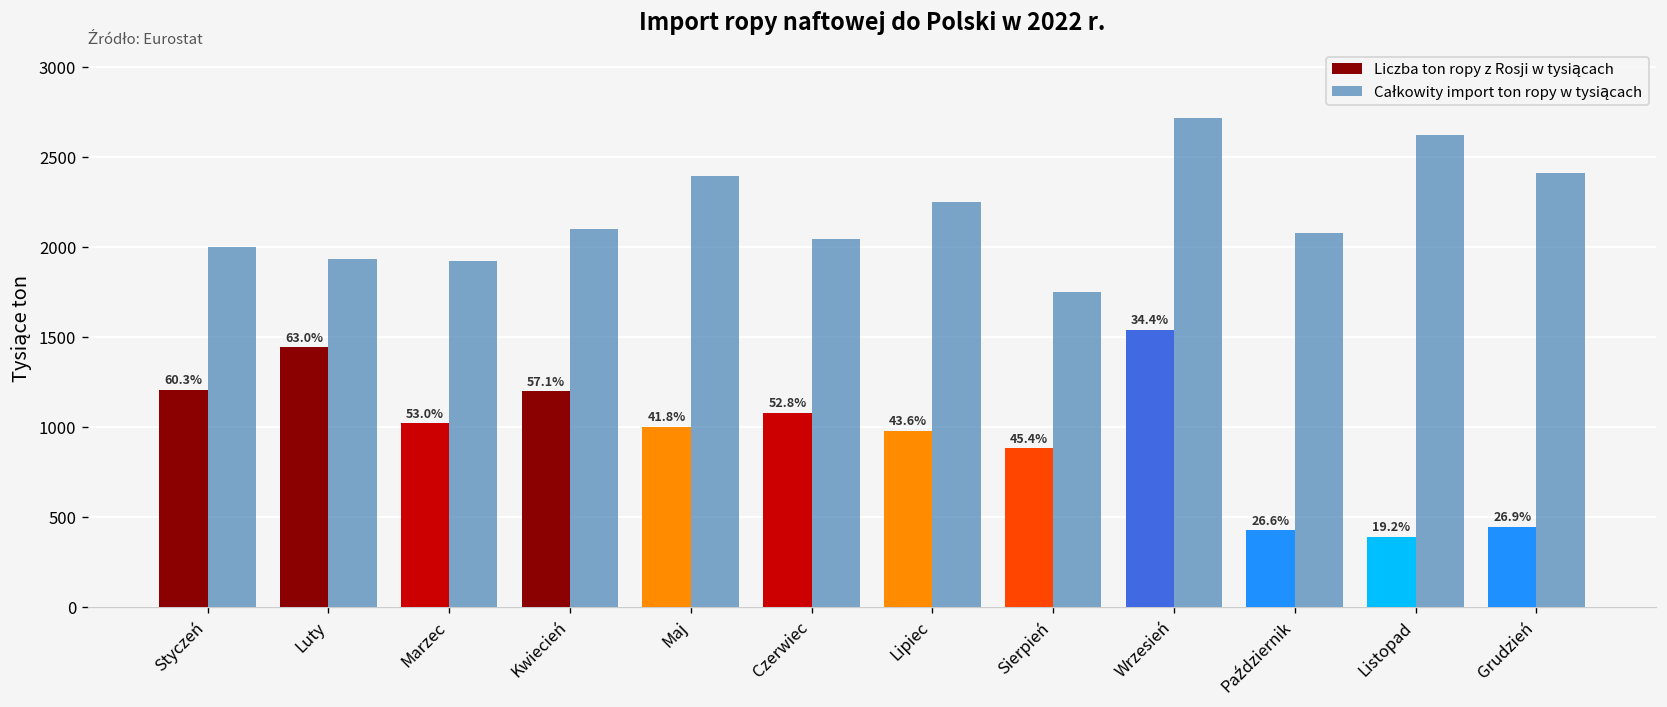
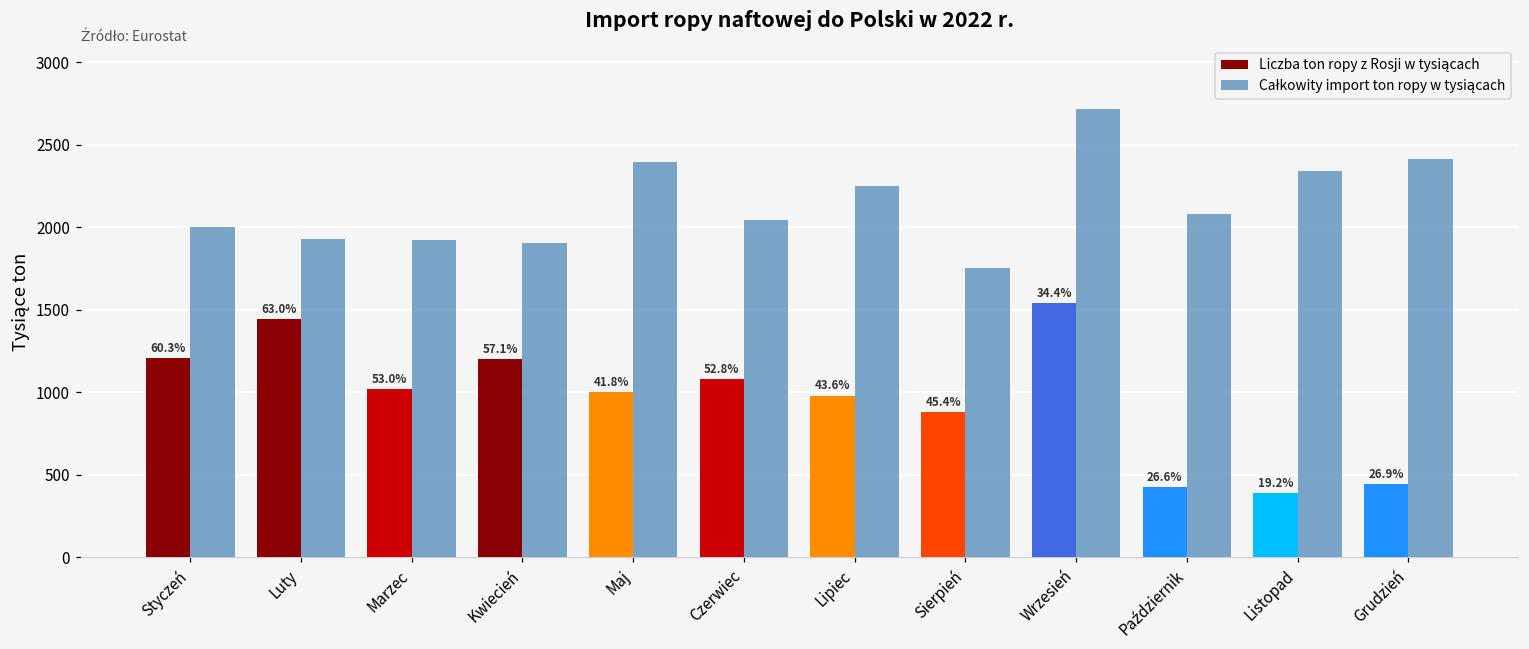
  {
    "Całkowity import ton ropy w tysiącach": {
      "Styczeń": 2000,
      "Luty": 1930,
      "Marzec": 1920,
-     "Kwiecień": 2100,
+     "Kwiecień": 1910,
      "Maj": 2390,
      "Czerwiec": 2040,
      "Lipiec": 2250,
      "Sierpień": 1750,
      "Wrzesień": 2720,
      "Październik": 2080,
-     "Listopad": 2620,
+     "Listopad": 2340,
      "Grudzień": 2410
    }
  }
